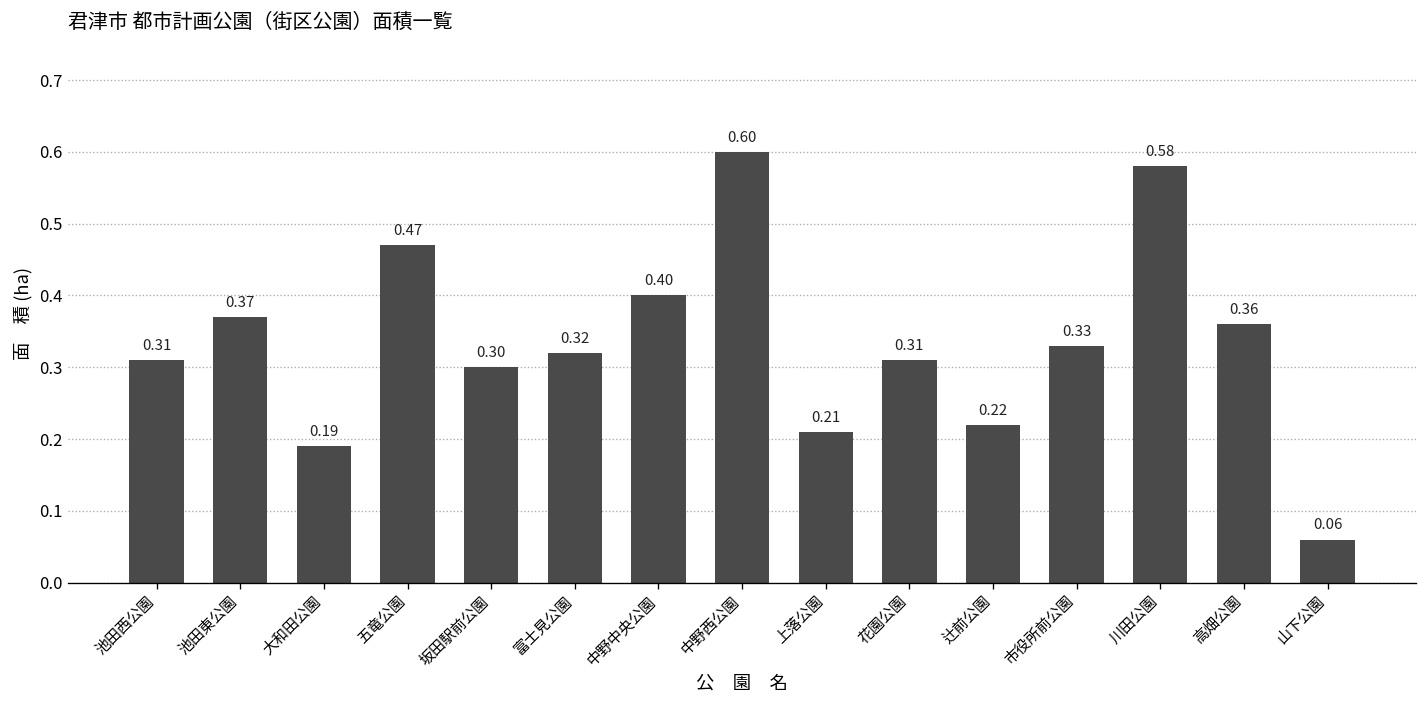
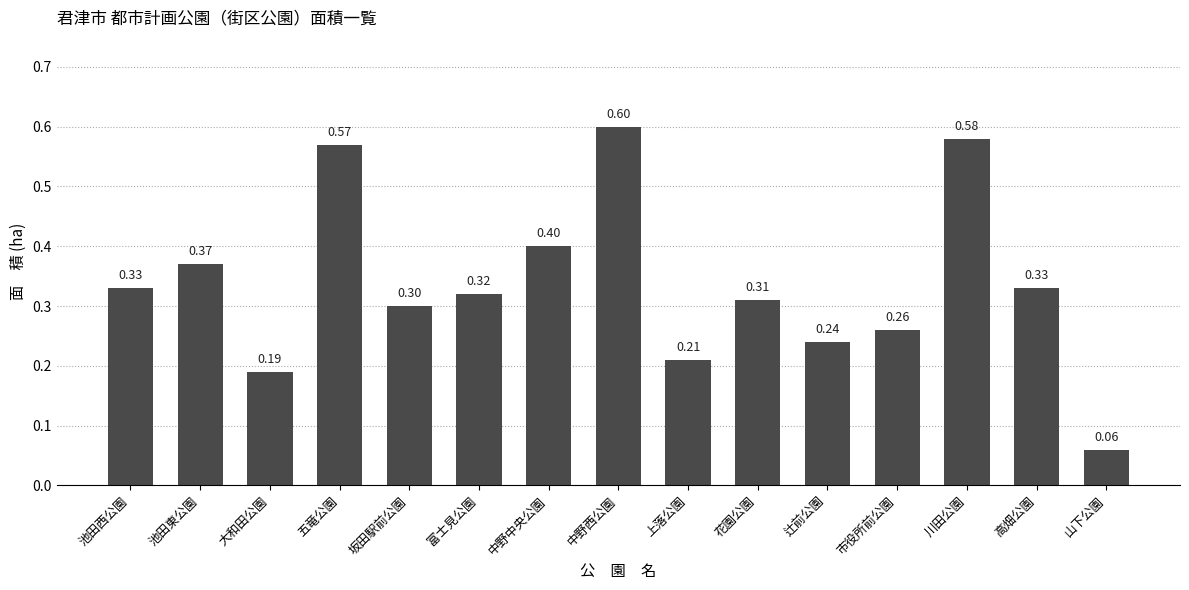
  {
-   "池田西公園": 0.31,
+   "池田西公園": 0.33,
    "池田東公園": 0.37,
    "大和田公園": 0.19,
-   "五竜公園": 0.47,
+   "五竜公園": 0.57,
    "坂田駅前公園": 0.30,
    "富士見公園": 0.32,
    "中野中央公園": 0.40,
    "中野西公園": 0.60,
    "上落公園": 0.21,
    "花園公園": 0.31,
-   "辻前公園": 0.22,
-   "市役所前公園": 0.33,
+   "辻前公園": 0.24,
+   "市役所前公園": 0.26,
    "川田公園": 0.58,
-   "高畑公園": 0.36,
+   "高畑公園": 0.33,
    "山下公園": 0.06
  }
